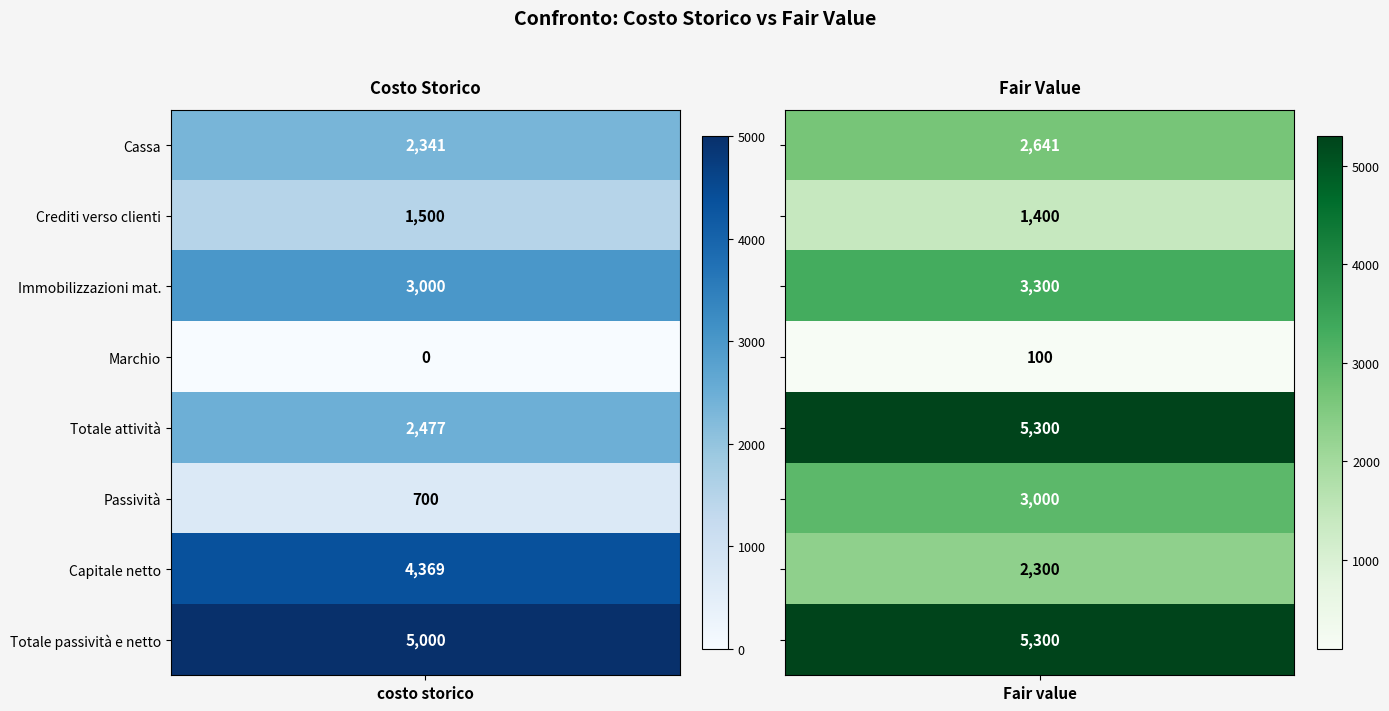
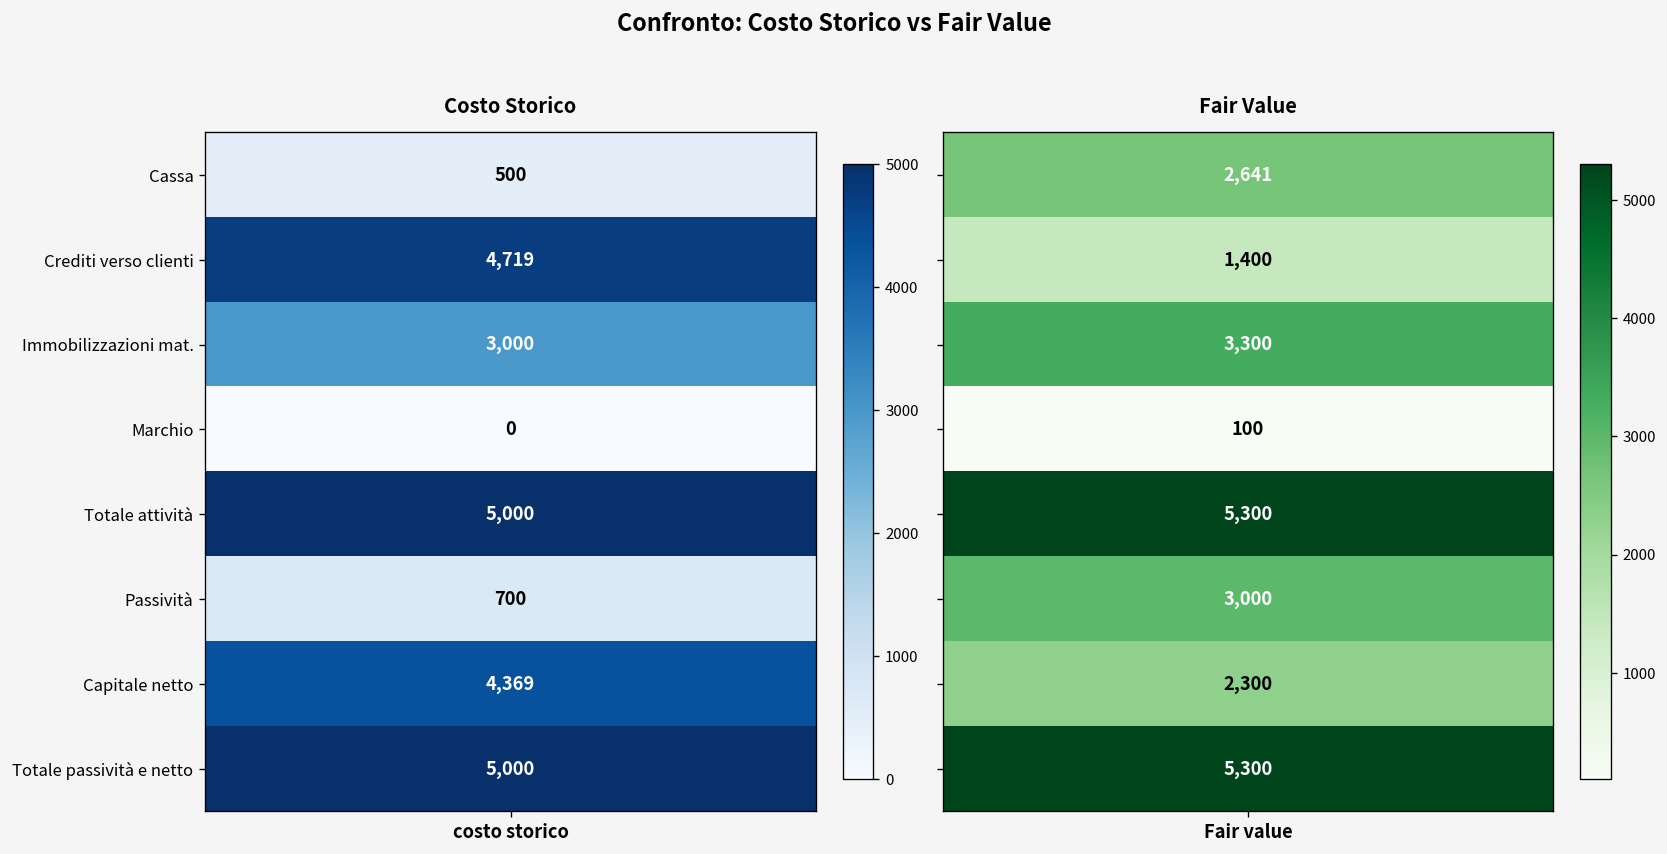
  {
    "Costo Storico": {
      "Cassa": {
-       "costo storico": "2,341"
+       "costo storico": "500"
      },
      "Crediti verso clienti": {
-       "costo storico": "1,500"
+       "costo storico": "4,719"
      },
      "Immobilizzazioni mat.": {
        "costo storico": "3,000"
      },
      "Marchio": {
        "costo storico": "0"
      },
      "Totale attività": {
-       "costo storico": "2,477"
+       "costo storico": "5,000"
      },
      "Passività": {
        "costo storico": "700"
      },
      "Capitale netto": {
        "costo storico": "4,369"
      },
      "Totale passività e netto": {
        "costo storico": "5,000"
      }
    }
  }
